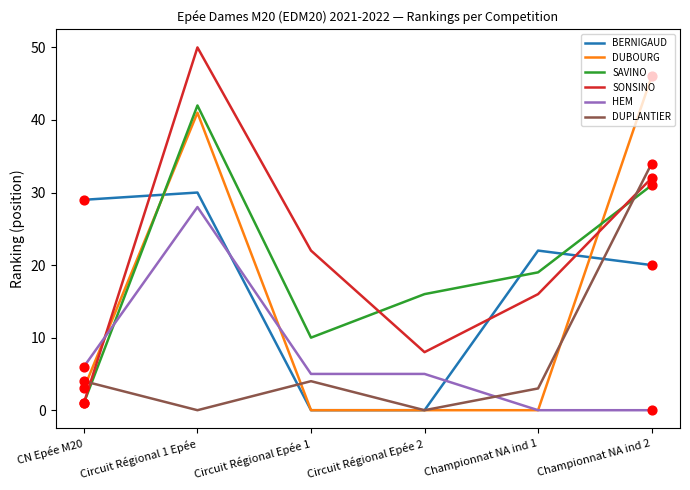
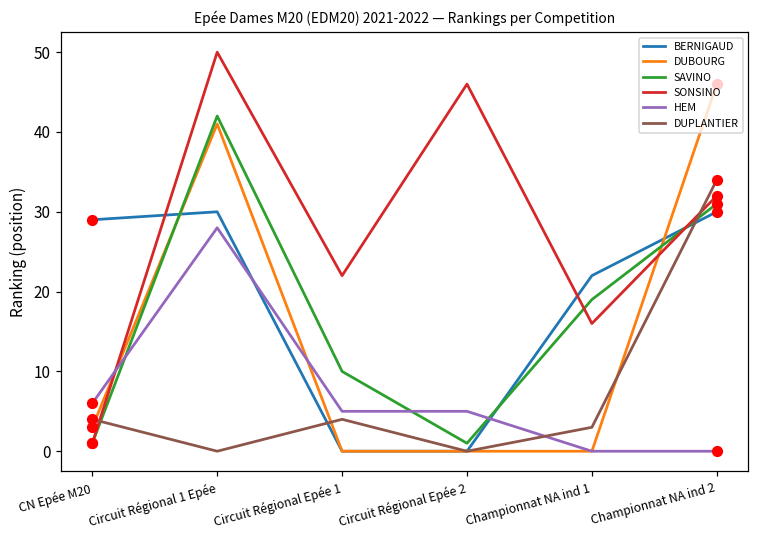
  {
    "BERNIGAUD": {
      "Circuit Régional 1 Epée": 30,
      "Championnat NA ind 1": 22,
-     "Championnat NA ind 2": 20
+     "Championnat NA ind 2": 30
    },
    "DUBOURG": {
      "Circuit Régional 1 Epée": 41
    },
    "SAVINO": {
      "Circuit Régional 1 Epée": 42,
      "Circuit Régional Epée 1": 10,
-     "Circuit Régional Epée 2": 16,
+     "Circuit Régional Epée 2": 1,
      "Championnat NA ind 1": 19
    },
    "SONSINO": {
      "Circuit Régional 1 Epée": 50,
      "Circuit Régional Epée 1": 22,
-     "Circuit Régional Epée 2": 8,
+     "Circuit Régional Epée 2": 46,
      "Championnat NA ind 1": 16
    },
    "HEM": {
      "Circuit Régional 1 Epée": 28,
      "Circuit Régional Epée 1": 5,
      "Circuit Régional Epée 2": 5
    },
    "DUPLANTIER": {
      "Circuit Régional 1 Epée": 0,
      "Circuit Régional Epée 1": 4,
      "Championnat NA ind 1": 3
    }
  }
